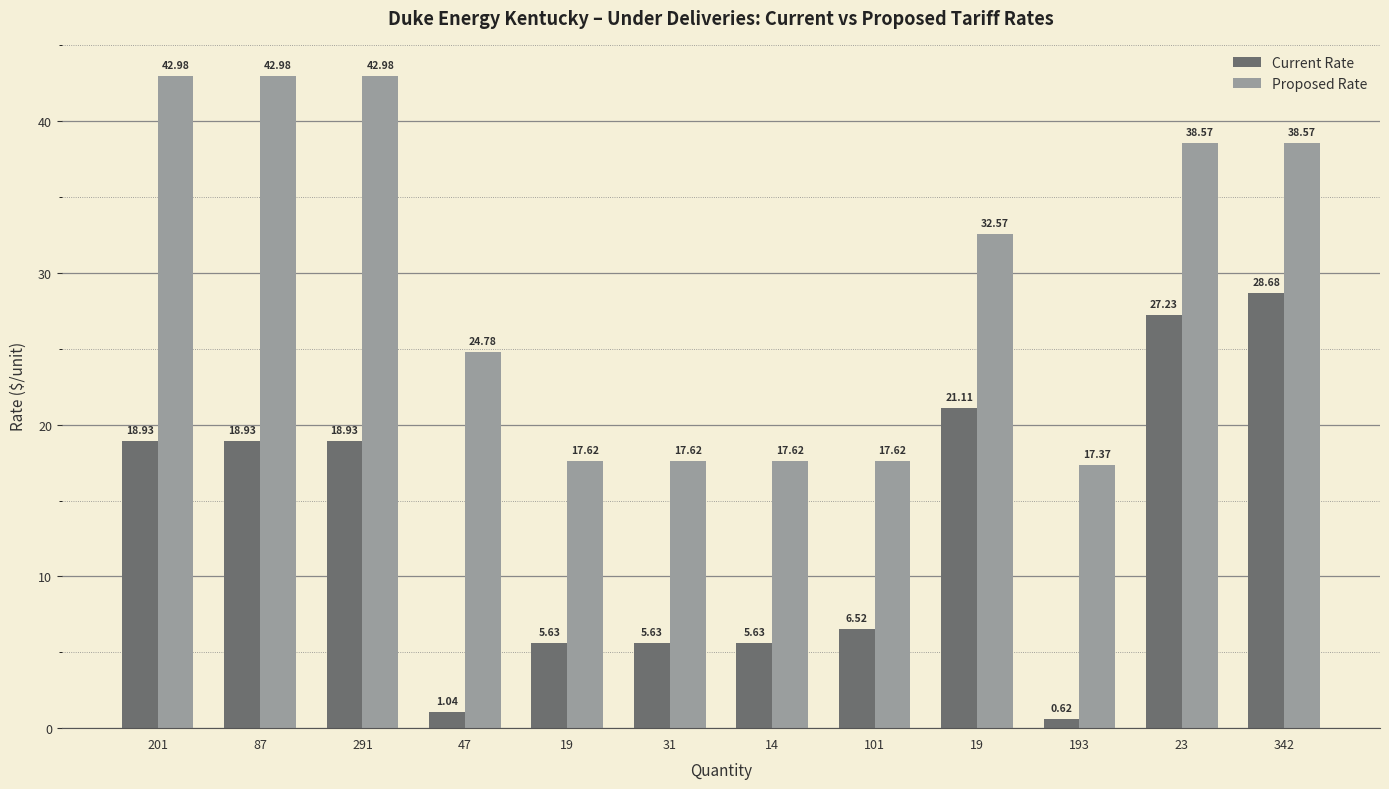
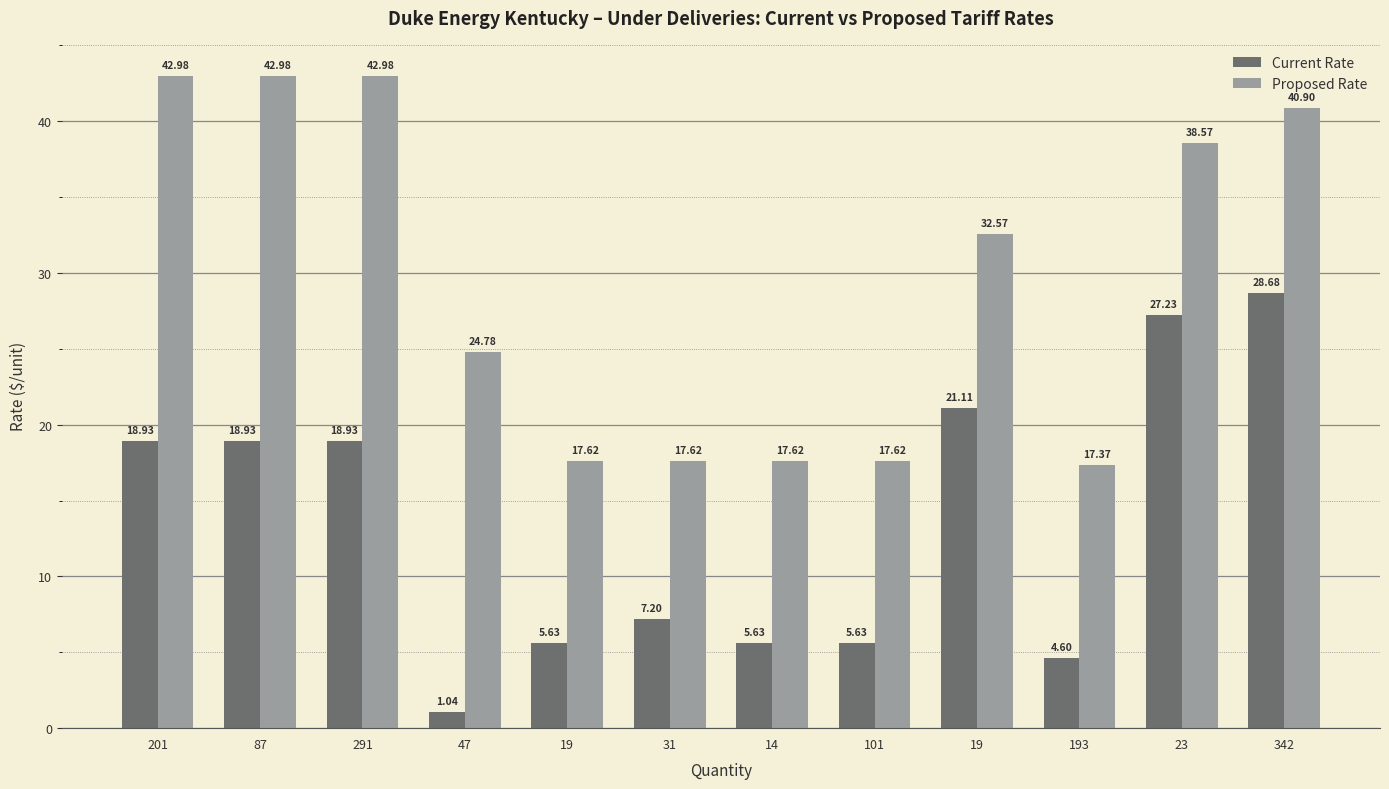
  {
    "Current Rate": {
      "201": 18.93,
      "87": 18.93,
      "291": 18.93,
      "47": 1.04,
-     "31": 5.63,
+     "31": 7.20,
      "14": 5.63,
-     "101": 6.52,
-     "193": 0.62,
+     "101": 5.63,
+     "193": 4.60,
      "23": 27.23,
      "342": 28.68
    },
    "Proposed Rate": {
      "201": 42.98,
      "87": 42.98,
      "291": 42.98,
      "47": 24.78,
      "31": 17.62,
      "14": 17.62,
      "101": 17.62,
      "193": 17.37,
      "23": 38.57,
-     "342": 38.57
+     "342": 40.90
    }
  }
